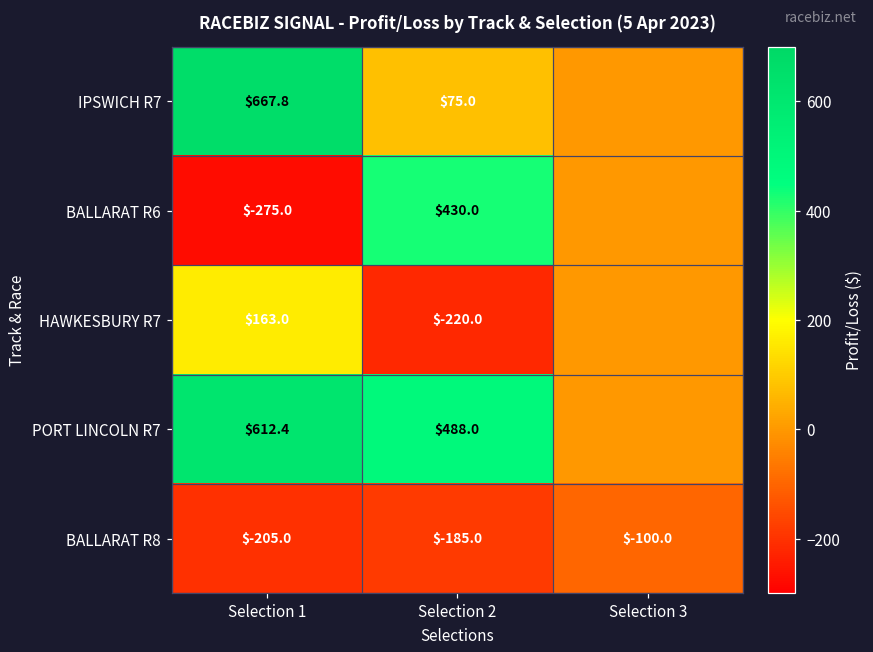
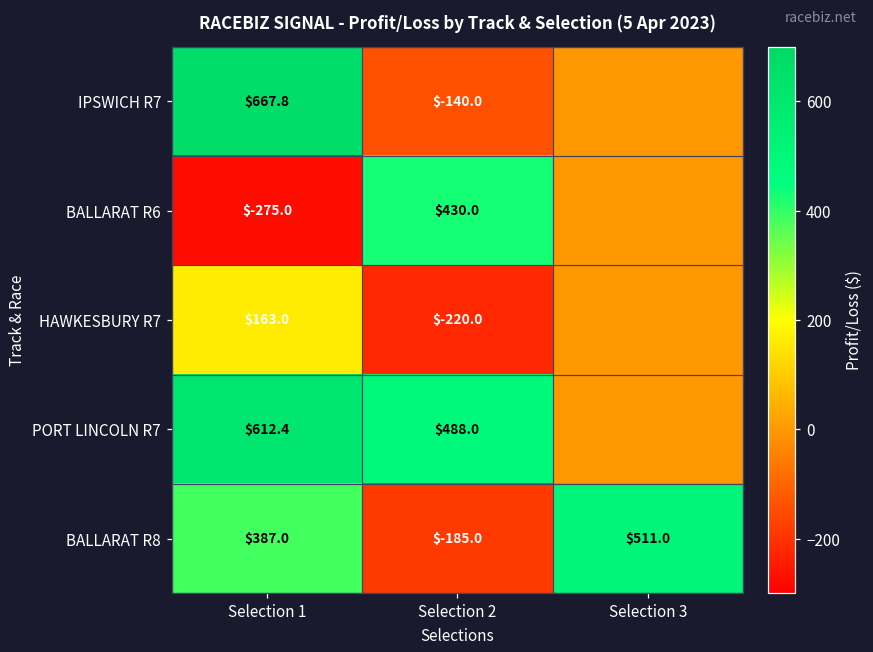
  {
    "IPSWICH R7": {
      "Selection 1": "$667.8",
-     "Selection 2": "$75.0"
+     "Selection 2": "$-140.0"
    },
    "BALLARAT R6": {
      "Selection 1": "$-275.0",
      "Selection 2": "$430.0"
    },
    "HAWKESBURY R7": {
      "Selection 1": "$163.0",
      "Selection 2": "$-220.0"
    },
    "PORT LINCOLN R7": {
      "Selection 1": "$612.4",
      "Selection 2": "$488.0"
    },
    "BALLARAT R8": {
-     "Selection 1": "$-205.0",
+     "Selection 1": "$387.0",
      "Selection 2": "$-185.0",
-     "Selection 3": "$-100.0"
+     "Selection 3": "$511.0"
    }
  }
